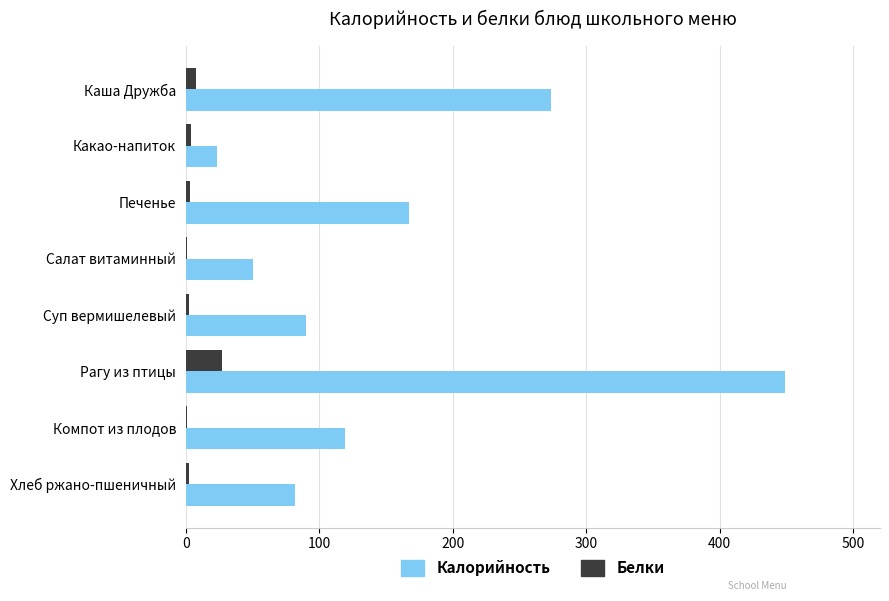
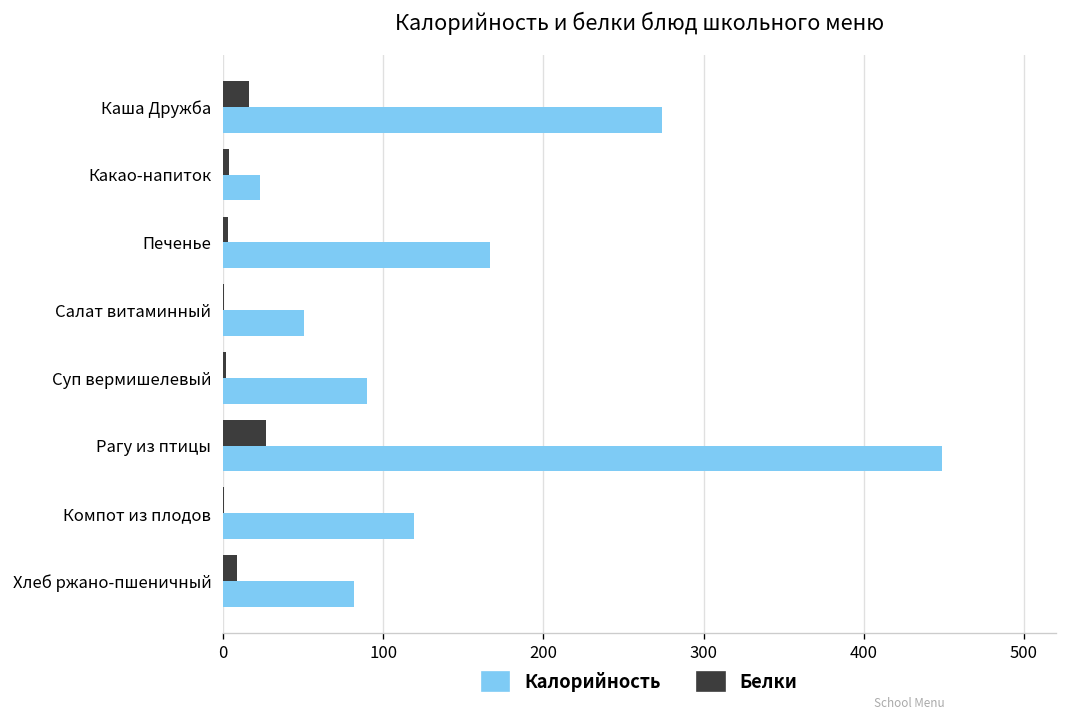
  {
    "Калорийность": {
      "Каша Дружба": 274,
      "Какао-напиток": 23,
      "Печенье": 167,
      "Салат витаминный": 51,
      "Суп вермишелевый": 90,
      "Рагу из птицы": 449,
      "Компот из плодов": 119,
      "Хлеб ржано-пшеничный": 82
    },
    "Белки": {
-     "Каша Дружба": 8,
+     "Каша Дружба": 16,
      "Какао-напиток": 4,
      "Печенье": 3,
      "Суп вермишелевый": 2,
      "Рагу из птицы": 27,
-     "Хлеб ржано-пшеничный": 2
+     "Хлеб ржано-пшеничный": 9
    }
  }
